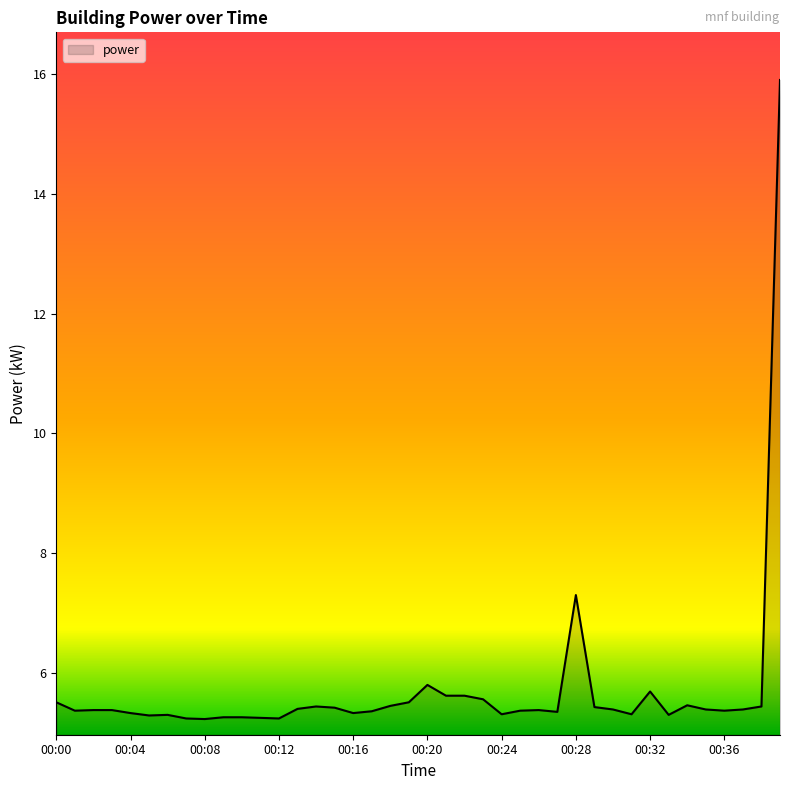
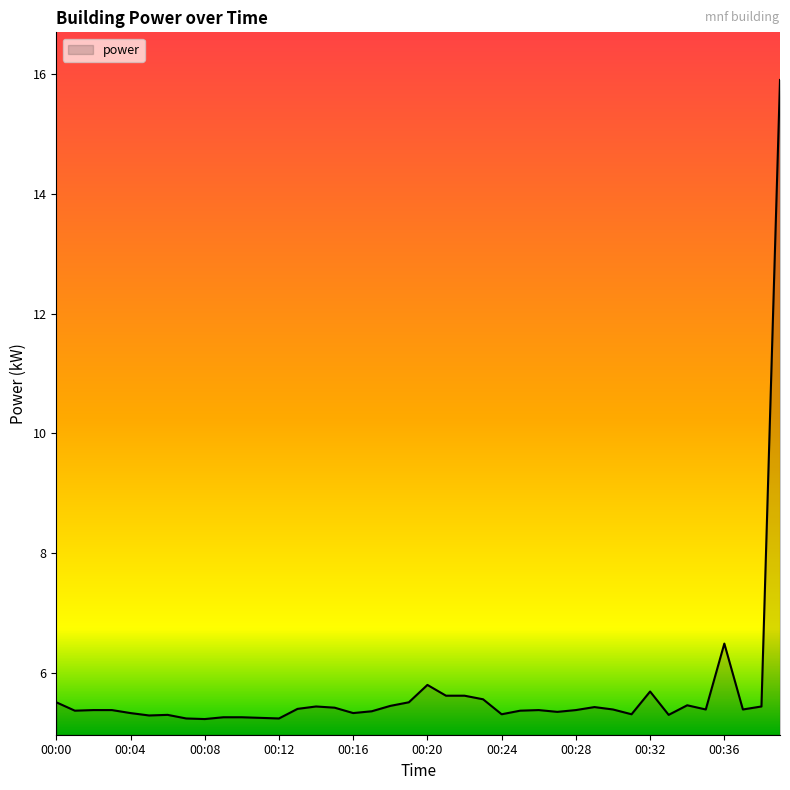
  {
    "00:00": 5.5,
    "00:04": 5.3,
    "00:08": 5.2,
    "00:12": 5.2,
    "00:16": 5.3,
    "00:20": 5.8,
    "00:24": 5.3,
-   "00:28": 7.3,
+   "00:28": 5.4,
    "00:32": 5.7,
-   "00:36": 5.4
+   "00:36": 6.5
  }
